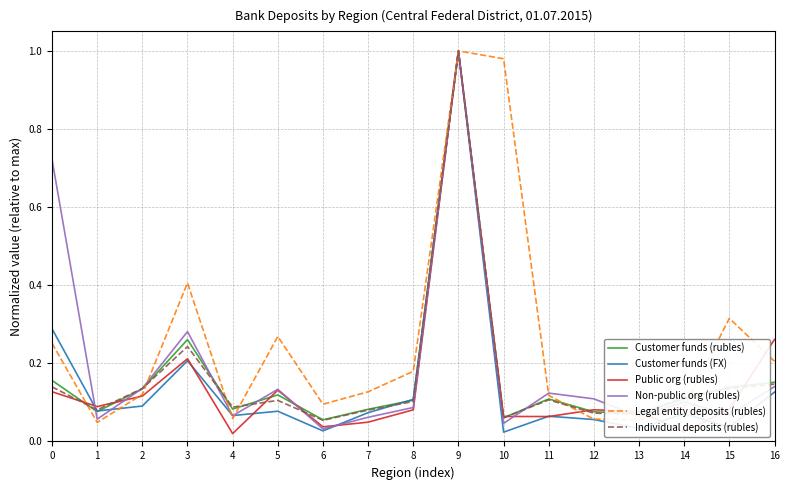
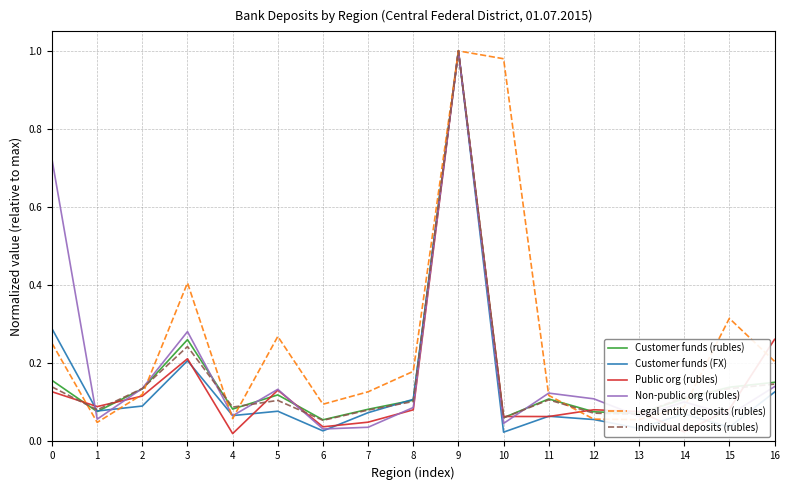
  {
    "Customer funds (rubles)": {
      "0": 0.16,
      "3": 0.26,
      "5": 0.12
    },
    "Customer funds (FX)": {
      "0": 0.29,
      "2": 0.09,
      "5": 0.08,
      "7": 0.07,
      "10": 0.02,
      "16": 0.13
    },
    "Public org (rubles)": {
      "0": 0.13,
      "1": 0.09,
      "4": 0.02,
      "7": 0.05,
      "16": 0.26
    },
    "Non-public org (rubles)": {
      "0": 0.72,
      "1": 0.06,
      "3": 0.28,
-     "7": 0.06,
+     "7": 0.04,
      "10": 0.05,
      "12": 0.11
    },
    "Legal entity deposits (rubles)": {
      "0": 0.25,
      "1": 0.05,
      "3": 0.41,
      "4": 0.06,
      "5": 0.27,
      "6": 0.10,
      "7": 0.13,
      "8": 0.18,
      "10": 0.98,
      "15": 0.32,
      "16": 0.21
    },
    "Individual deposits (rubles)": {
      "0": 0.14,
      "3": 0.24,
      "5": 0.11
    }
  }
